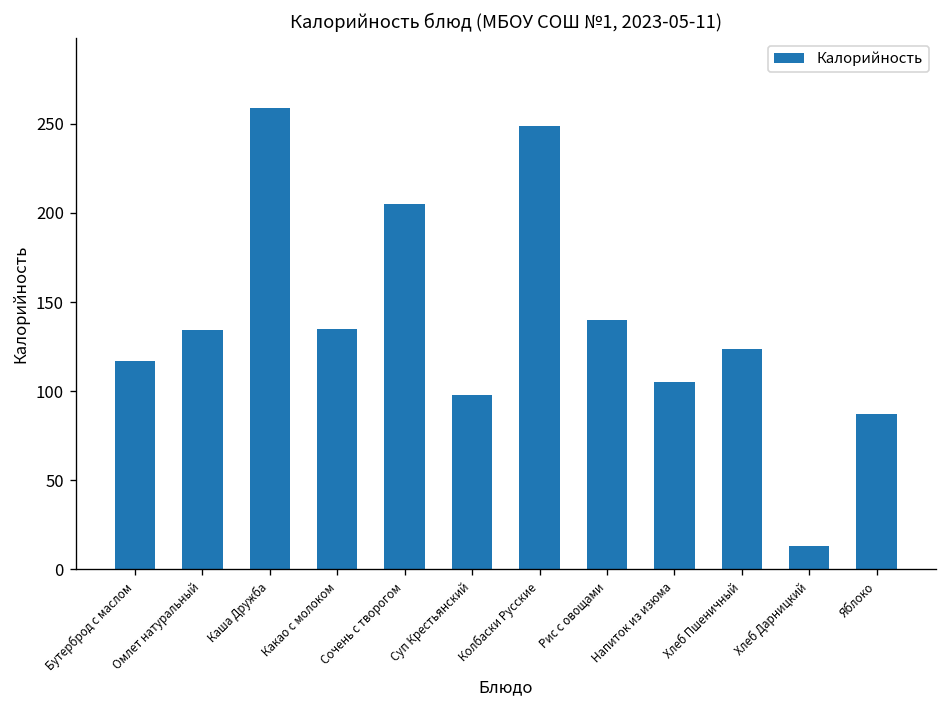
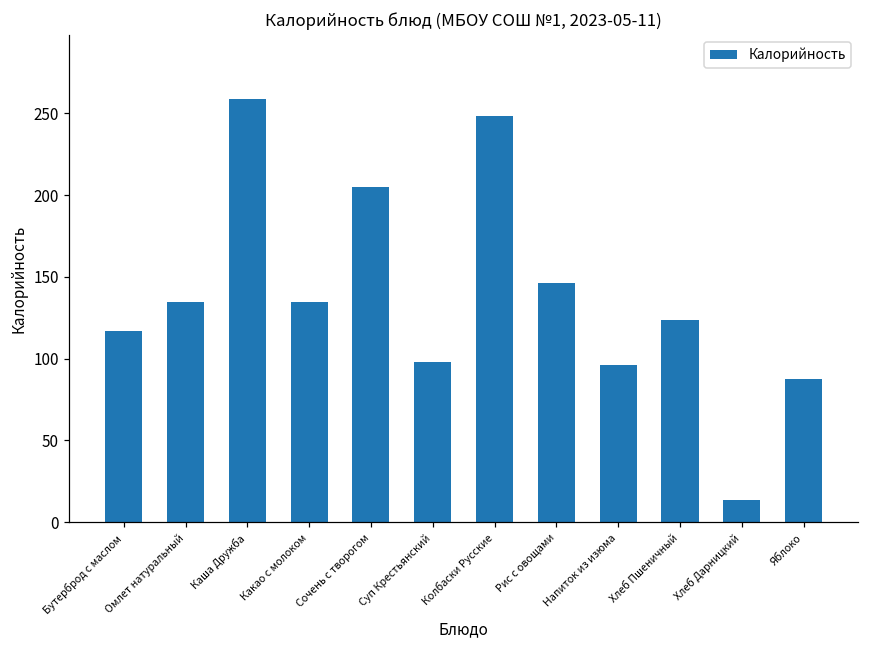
  {
    "Бутерброд с маслом": 117,
    "Омлет натуральный": 135,
    "Каша Дружба": 259,
    "Какао с молоком": 135,
    "Сочень с творогом": 205,
    "Суп Крестьянский": 98,
    "Колбаски Русские": 248,
-   "Рис с овощами": 140,
-   "Напиток из изюма": 105,
+   "Рис с овощами": 146,
+   "Напиток из изюма": 96,
    "Хлеб Пшеничный": 123,
    "Хлеб Дарницкий": 13,
    "Яблоко": 87
  }
